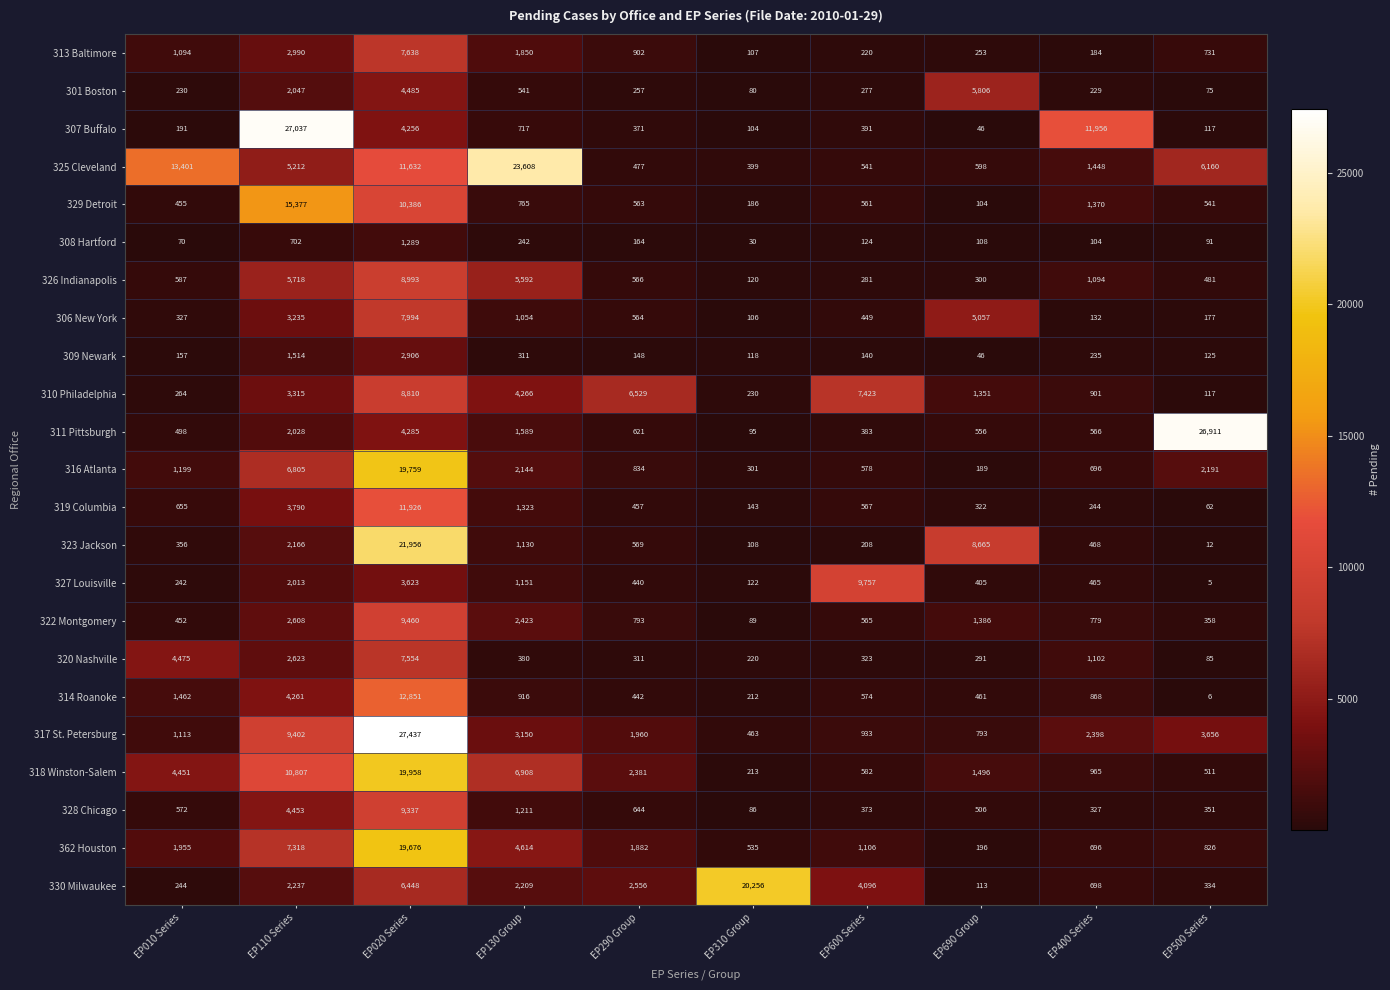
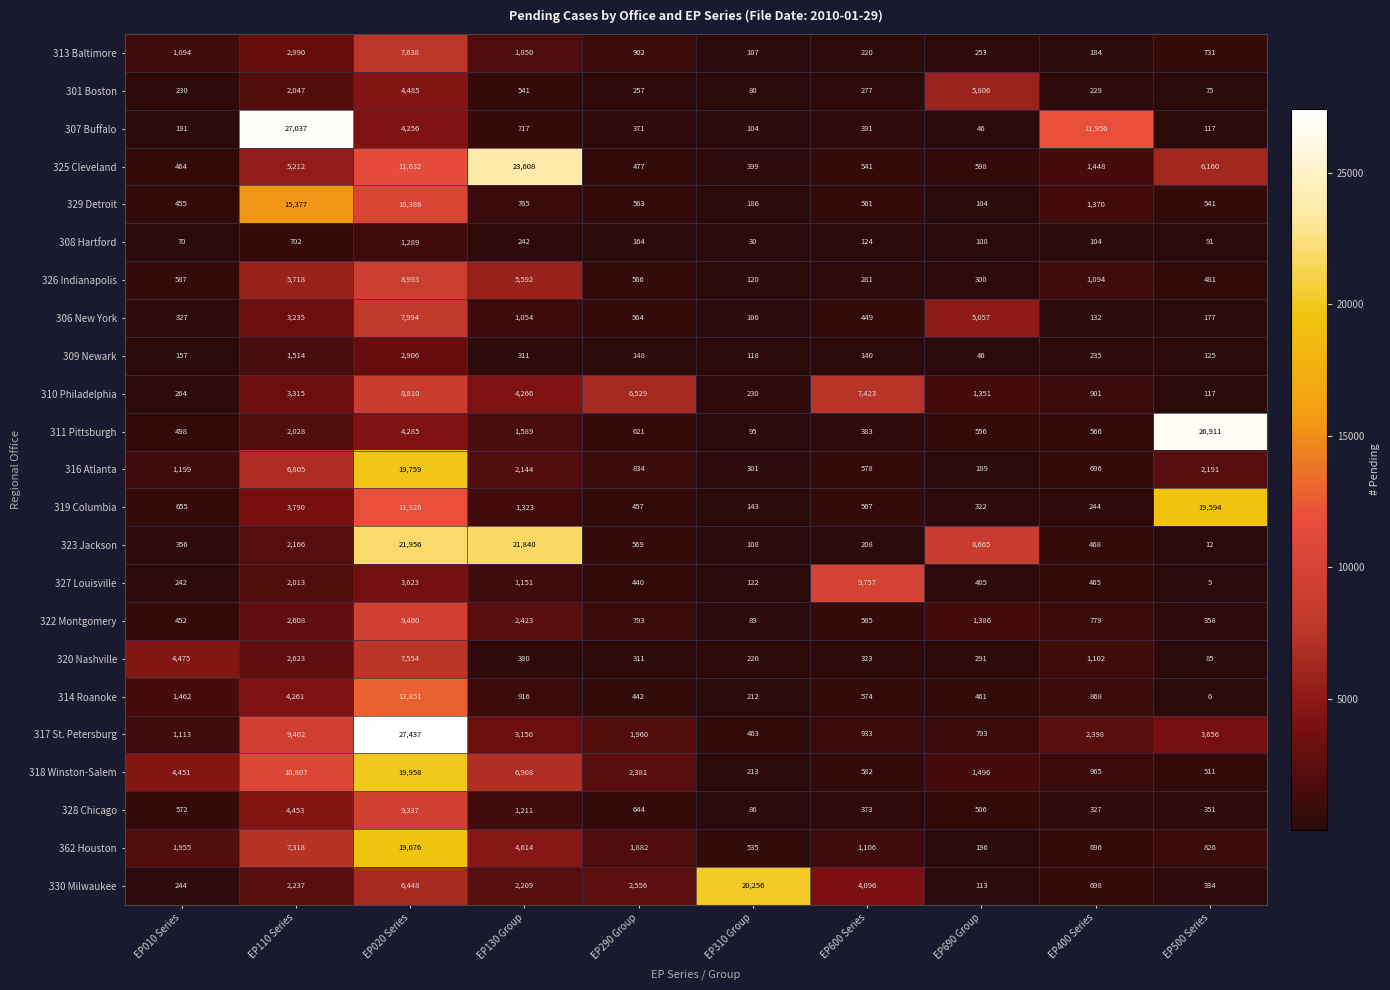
  {
    "325 Cleveland": {
-     "EP010 Series": "13,401",
+     "EP010 Series": "464",
      "EP110 Series": "5,212",
      "EP020 Series": "11,632",
      "EP130 Group": "23,608",
      "EP290 Group": "477",
      "EP310 Group": "399",
      "EP600 Series": "541",
      "EP690 Group": "598",
      "EP400 Series": "1,448",
      "EP500 Series": "6,160"
    },
    "319 Columbia": {
      "EP010 Series": "655",
      "EP110 Series": "3,790",
      "EP020 Series": "11,926",
      "EP130 Group": "1,323",
      "EP290 Group": "457",
      "EP310 Group": "143",
      "EP600 Series": "567",
      "EP690 Group": "322",
      "EP400 Series": "244",
-     "EP500 Series": "62"
+     "EP500 Series": "19,594"
    },
    "323 Jackson": {
      "EP010 Series": "356",
      "EP110 Series": "2,166",
      "EP020 Series": "21,956",
-     "EP130 Group": "1,130",
+     "EP130 Group": "21,840",
      "EP290 Group": "569",
      "EP310 Group": "108",
      "EP600 Series": "208",
      "EP690 Group": "8,665",
      "EP400 Series": "468",
      "EP500 Series": "12"
    }
  }
